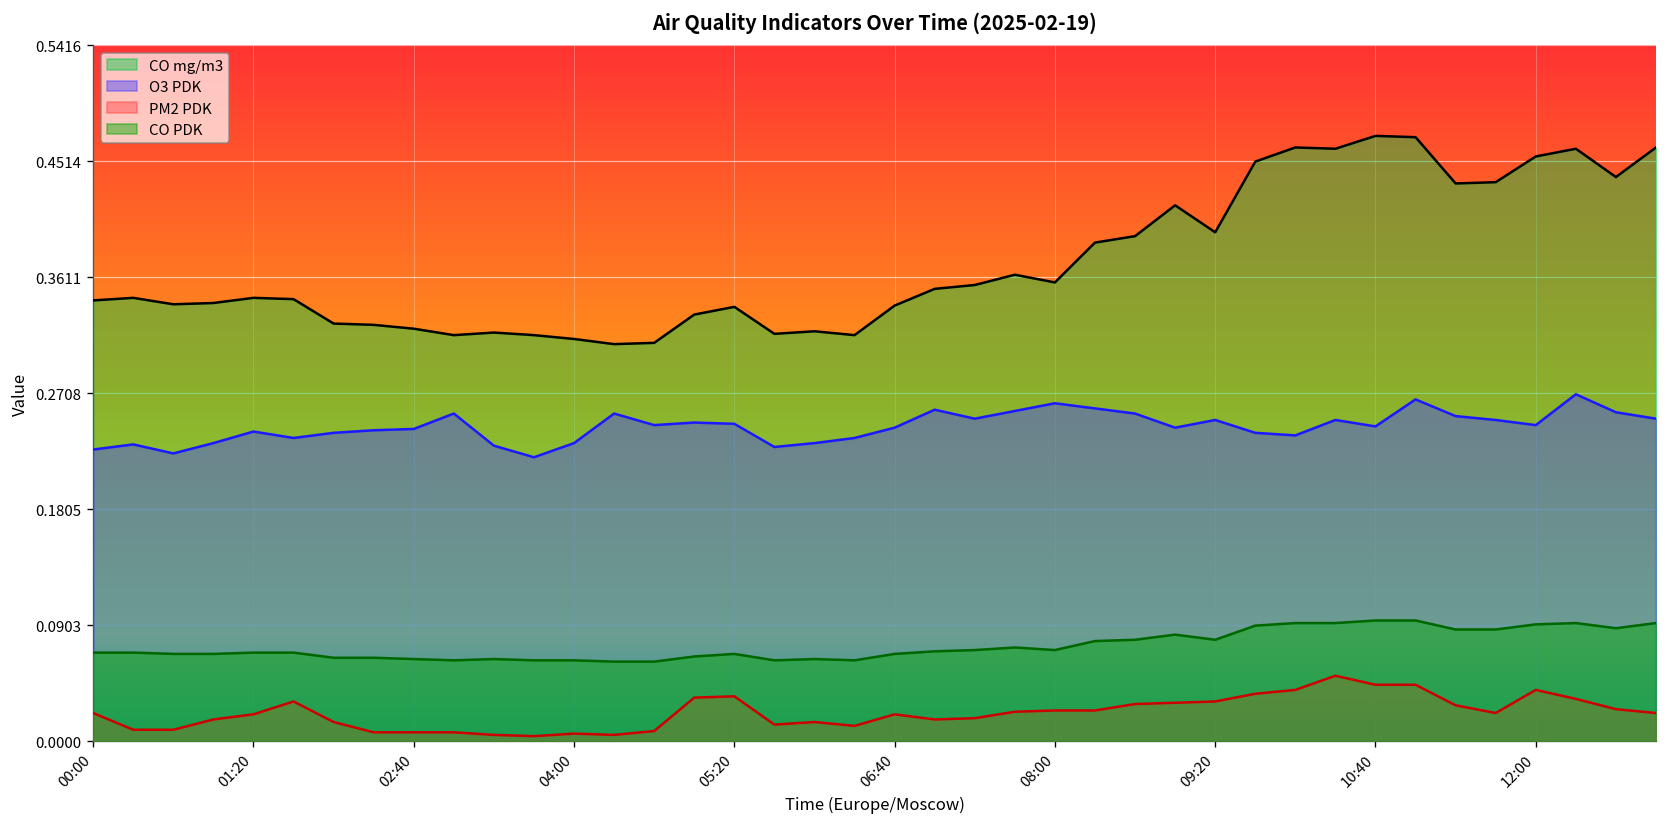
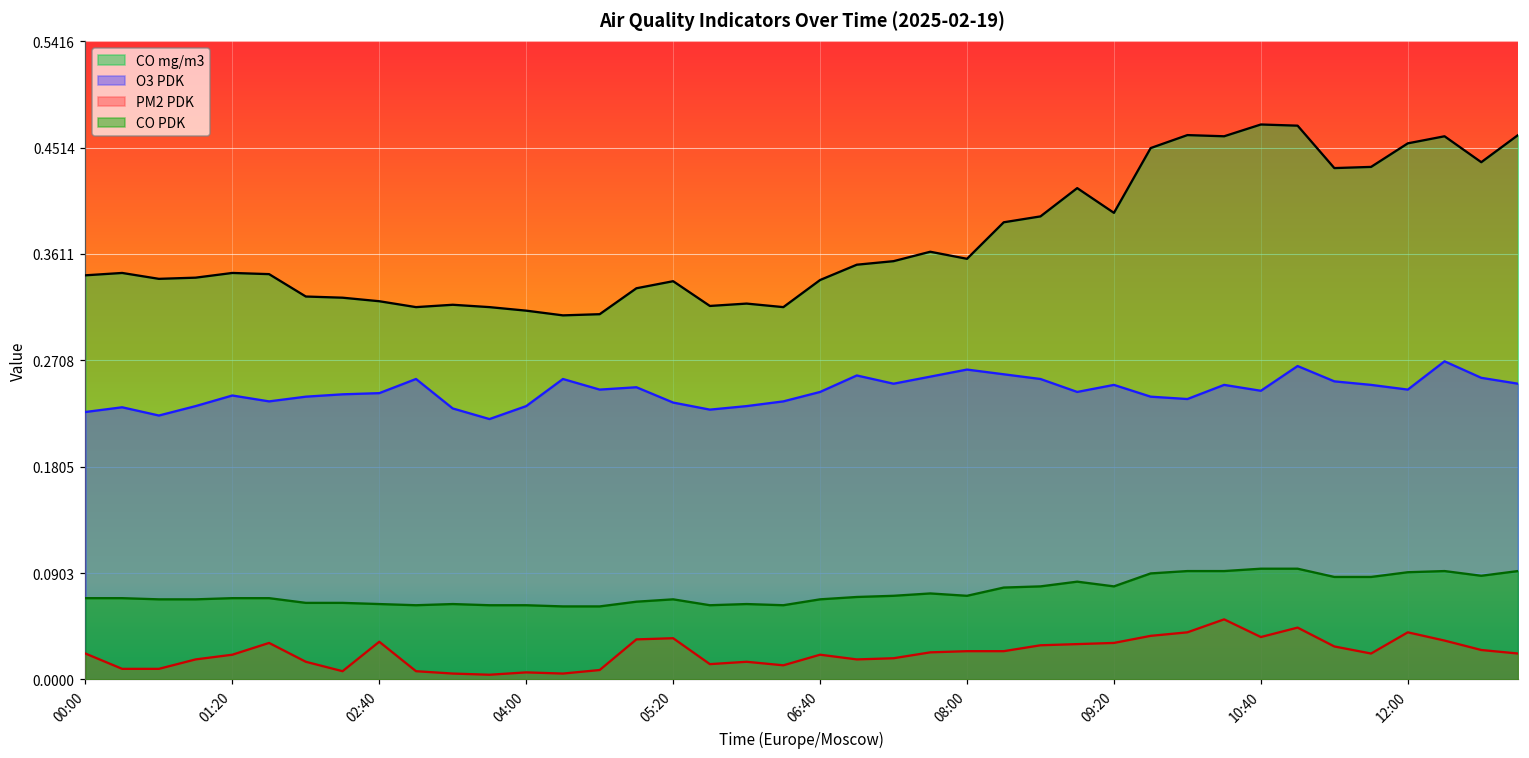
  {
    "O3 PDK": {
      "00:00": 0.227,
      "01:20": 0.241,
      "02:40": 0.243,
      "04:00": 0.232,
-     "05:20": 0.247,
+     "05:20": 0.235,
      "06:40": 0.244,
      "08:00": 0.263,
      "09:20": 0.250,
      "10:40": 0.245,
      "12:00": 0.246
    },
    "PM2 PDK": {
      "00:00": 0.022,
      "01:20": 0.021,
-     "02:40": 0.007,
+     "02:40": 0.032,
      "04:00": 0.006,
      "05:20": 0.035,
      "06:40": 0.021,
      "08:00": 0.024,
      "09:20": 0.031,
-     "10:40": 0.044,
+     "10:40": 0.036,
      "12:00": 0.040
    }
  }
